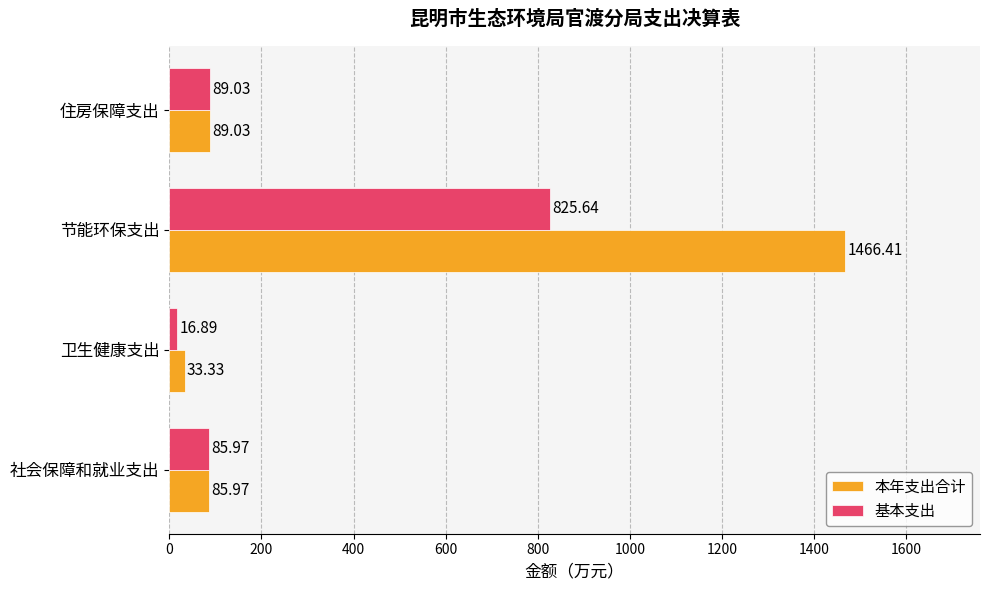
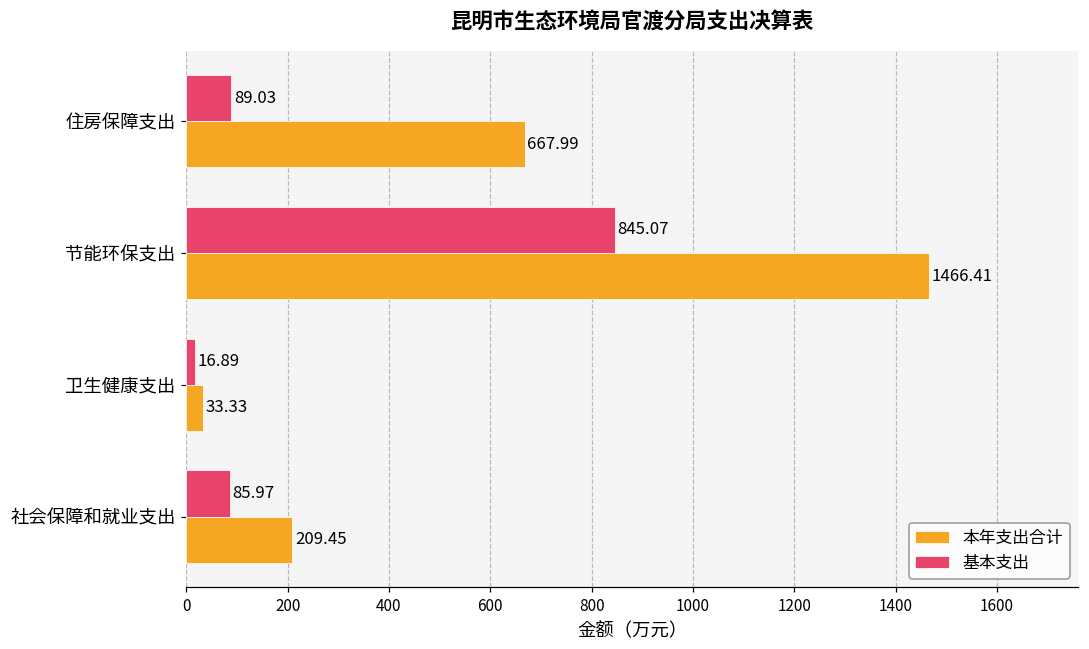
  {
    "本年支出合计": {
-     "住房保障支出": 89.03,
+     "住房保障支出": 667.99,
      "节能环保支出": 1466.41,
      "卫生健康支出": 33.33,
-     "社会保障和就业支出": 85.97
+     "社会保障和就业支出": 209.45
    },
    "基本支出": {
      "住房保障支出": 89.03,
-     "节能环保支出": 825.64,
+     "节能环保支出": 845.07,
      "卫生健康支出": 16.89,
      "社会保障和就业支出": 85.97
    }
  }
